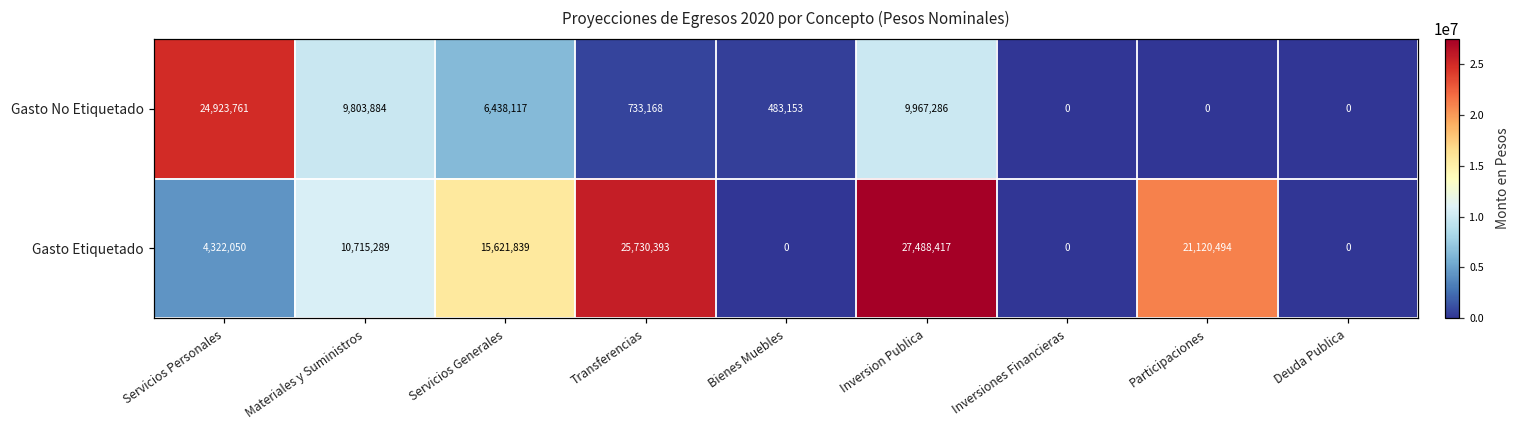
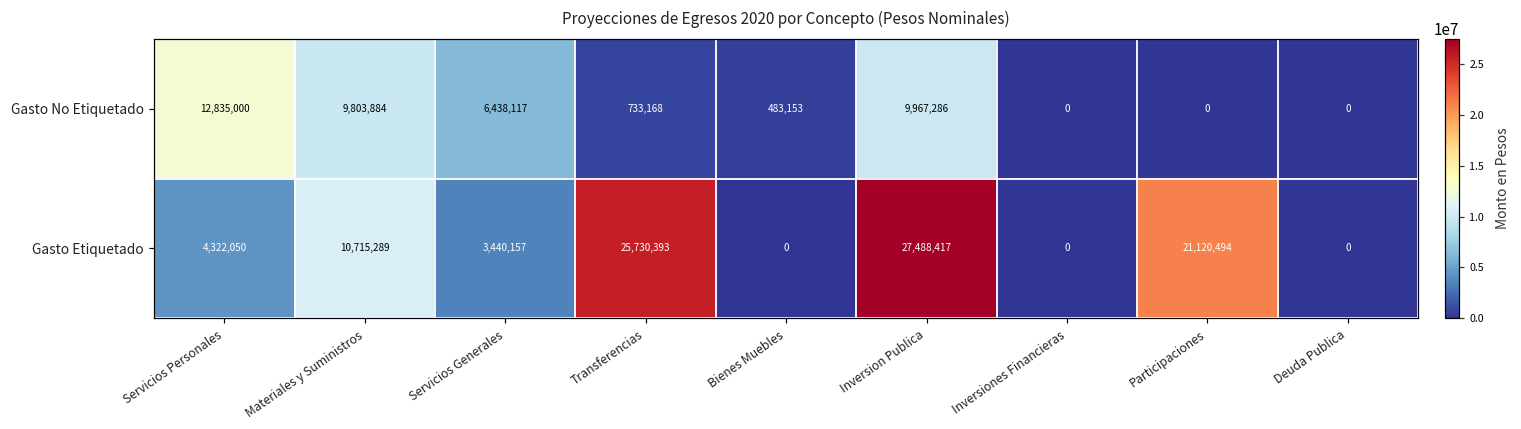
  {
    "Gasto No Etiquetado": {
-     "Servicios Personales": "24,923,761",
+     "Servicios Personales": "12,835,000",
      "Materiales y Suministros": "9,803,884",
      "Servicios Generales": "6,438,117",
      "Transferencias": "733,168",
      "Bienes Muebles": "483,153",
      "Inversion Publica": "9,967,286",
      "Inversiones Financieras": "0",
      "Participaciones": "0",
      "Deuda Publica": "0"
    },
    "Gasto Etiquetado": {
      "Servicios Personales": "4,322,050",
      "Materiales y Suministros": "10,715,289",
-     "Servicios Generales": "15,621,839",
+     "Servicios Generales": "3,440,157",
      "Transferencias": "25,730,393",
      "Bienes Muebles": "0",
      "Inversion Publica": "27,488,417",
      "Inversiones Financieras": "0",
      "Participaciones": "21,120,494",
      "Deuda Publica": "0"
    }
  }
